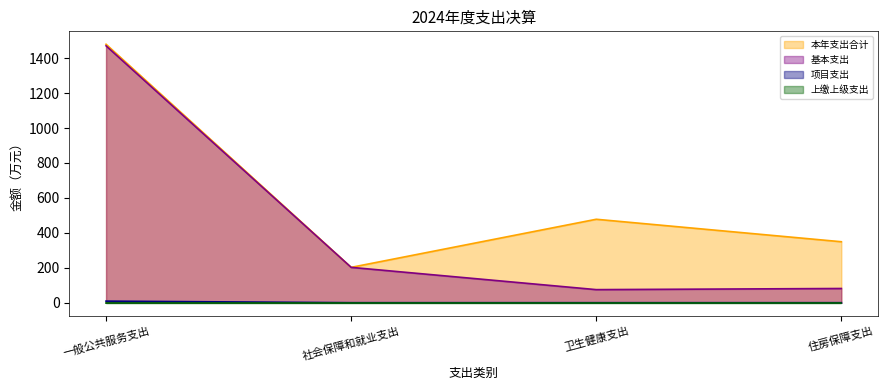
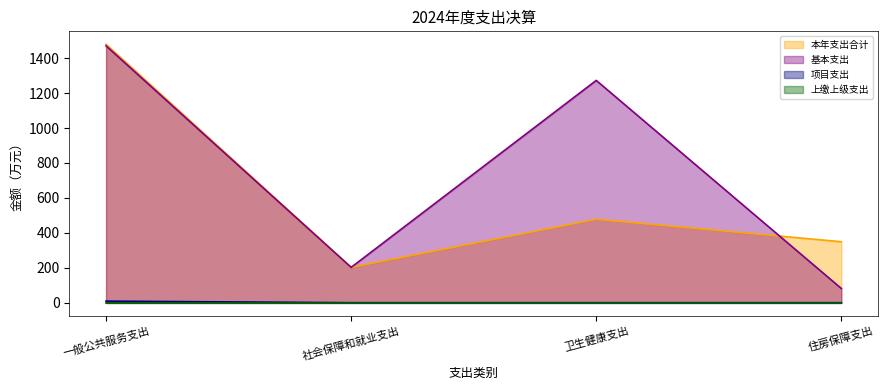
  {
    "本年支出合计": {
      "卫生健康支出": 480,
      "住房保障支出": 350
    },
    "基本支出": {
-     "卫生健康支出": 70,
+     "卫生健康支出": 1270,
      "住房保障支出": 80
    }
  }
